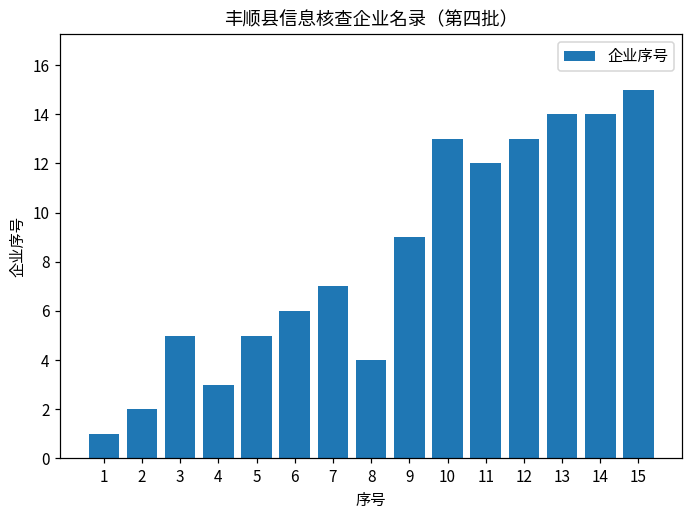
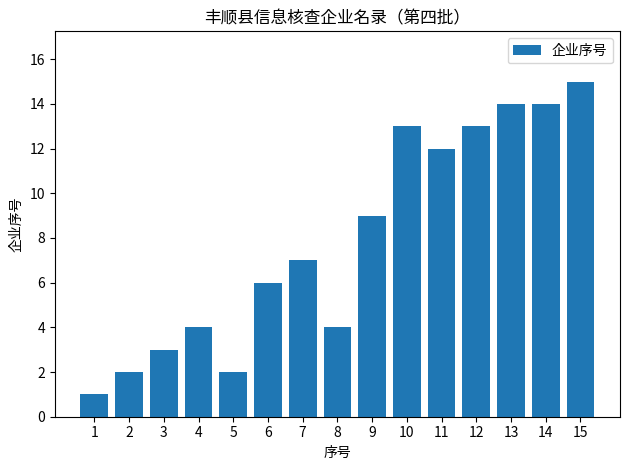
  {
    "1": 1,
    "2": 2,
-   "3": 5,
-   "4": 3,
-   "5": 5,
+   "3": 3,
+   "4": 4,
+   "5": 2,
    "6": 6,
    "7": 7,
    "8": 4,
    "9": 9,
    "10": 13,
    "11": 12,
    "12": 13,
    "13": 14,
    "14": 14,
    "15": 15
  }
